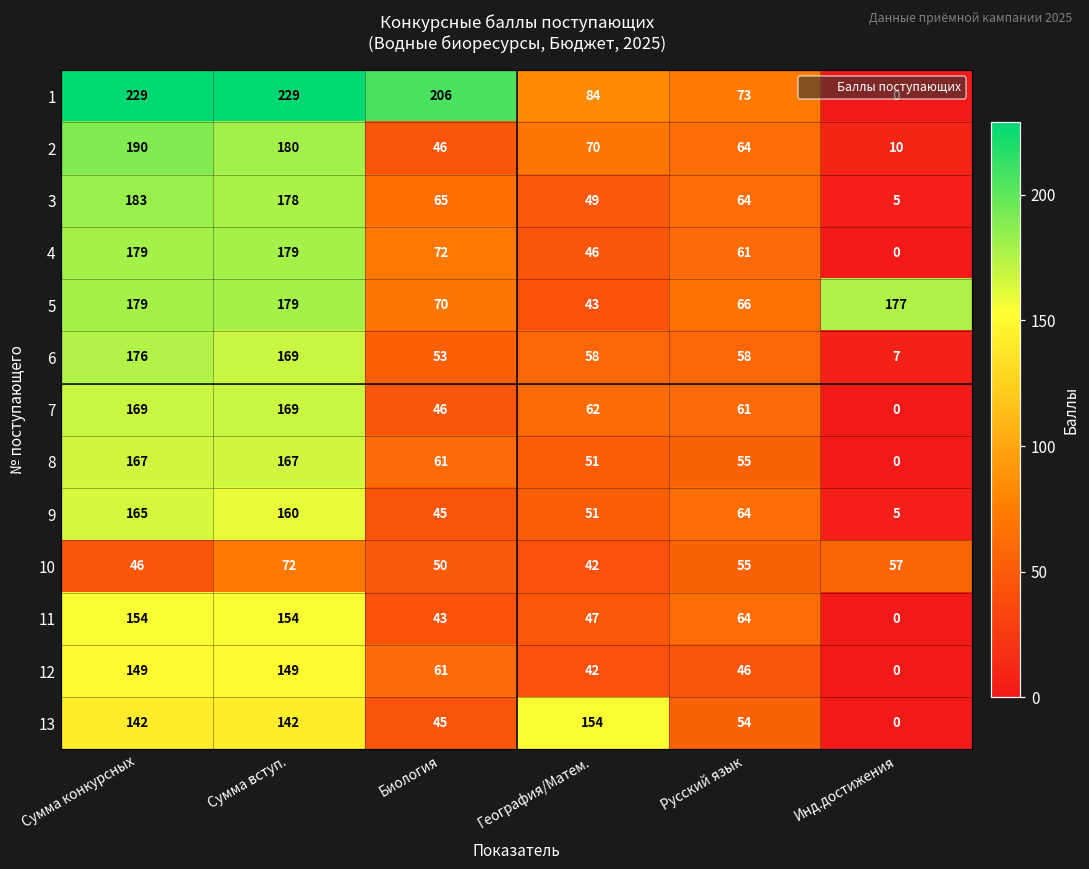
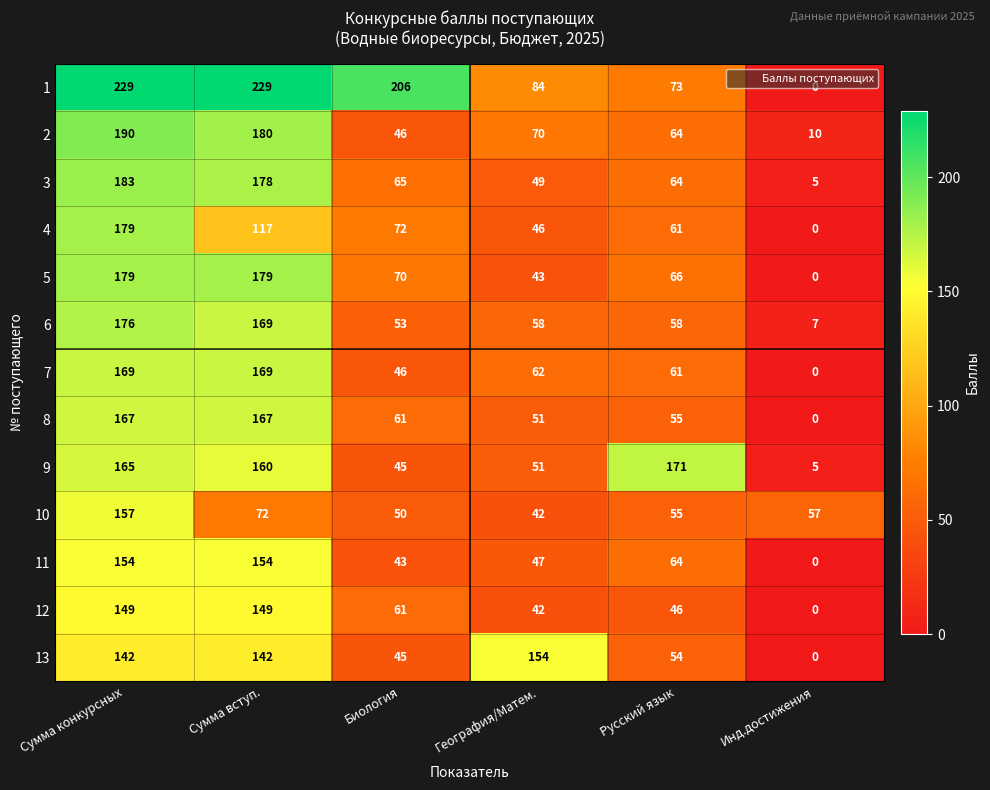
  {
    "1": {
      "Сумма конкурсных": 229,
      "Сумма вступ.": 229,
      "Биология": 206,
      "География/Матем.": 84,
      "Русский язык": 73
    },
    "2": {
      "Сумма конкурсных": 190,
      "Сумма вступ.": 180,
      "Биология": 46,
      "География/Матем.": 70,
      "Русский язык": 64,
      "Инд.достижения": 10
    },
    "3": {
      "Сумма конкурсных": 183,
      "Сумма вступ.": 178,
      "Биология": 65,
      "География/Матем.": 49,
      "Русский язык": 64,
      "Инд.достижения": 5
    },
    "4": {
      "Сумма конкурсных": 179,
-     "Сумма вступ.": 179,
+     "Сумма вступ.": 117,
      "Биология": 72,
      "География/Матем.": 46,
      "Русский язык": 61,
      "Инд.достижения": 0
    },
    "5": {
      "Сумма конкурсных": 179,
      "Сумма вступ.": 179,
      "Биология": 70,
      "География/Матем.": 43,
      "Русский язык": 66,
-     "Инд.достижения": 177
+     "Инд.достижения": 0
    },
    "6": {
      "Сумма конкурсных": 176,
      "Сумма вступ.": 169,
      "Биология": 53,
      "География/Матем.": 58,
      "Русский язык": 58,
      "Инд.достижения": 7
    },
    "7": {
      "Сумма конкурсных": 169,
      "Сумма вступ.": 169,
      "Биология": 46,
      "География/Матем.": 62,
      "Русский язык": 61,
      "Инд.достижения": 0
    },
    "8": {
      "Сумма конкурсных": 167,
      "Сумма вступ.": 167,
      "Биология": 61,
      "География/Матем.": 51,
      "Русский язык": 55,
      "Инд.достижения": 0
    },
    "9": {
      "Сумма конкурсных": 165,
      "Сумма вступ.": 160,
      "Биология": 45,
      "География/Матем.": 51,
-     "Русский язык": 64,
+     "Русский язык": 171,
      "Инд.достижения": 5
    },
    "10": {
-     "Сумма конкурсных": 46,
+     "Сумма конкурсных": 157,
      "Сумма вступ.": 72,
      "Биология": 50,
      "География/Матем.": 42,
      "Русский язык": 55,
      "Инд.достижения": 57
    },
    "11": {
      "Сумма конкурсных": 154,
      "Сумма вступ.": 154,
      "Биология": 43,
      "География/Матем.": 47,
      "Русский язык": 64,
      "Инд.достижения": 0
    },
    "12": {
      "Сумма конкурсных": 149,
      "Сумма вступ.": 149,
      "Биология": 61,
      "География/Матем.": 42,
      "Русский язык": 46,
      "Инд.достижения": 0
    },
    "13": {
      "Сумма конкурсных": 142,
      "Сумма вступ.": 142,
      "Биология": 45,
      "География/Матем.": 154,
      "Русский язык": 54,
      "Инд.достижения": 0
    }
  }
